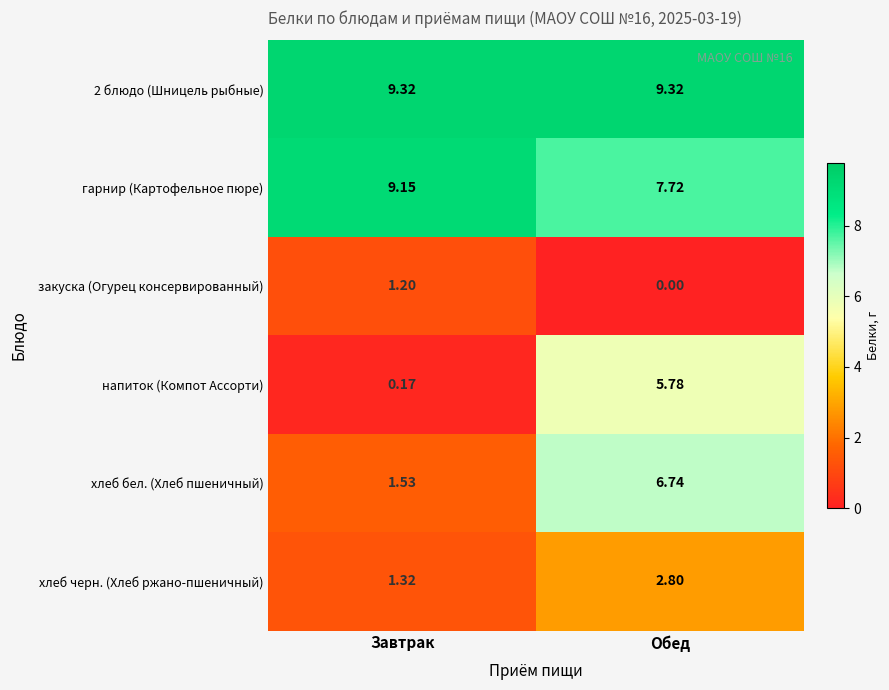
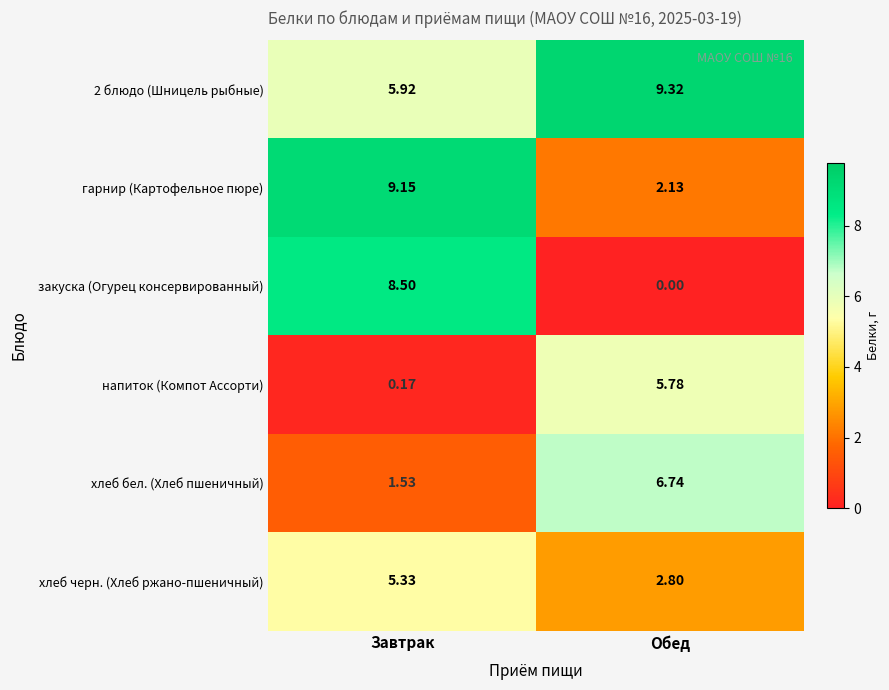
  {
    "2 блюдо (Шницель рыбные)": {
-     "Завтрак": 9.32
+     "Завтрак": 5.92
    },
    "гарнир (Картофельное пюре)": {
      "Завтрак": 9.15,
-     "Обед": 7.72
+     "Обед": 2.13
    },
    "закуска (Огурец консервированный)": {
-     "Завтрак": 1.20,
+     "Завтрак": 8.50,
      "Обед": 0.00
    },
    "напиток (Компот Ассорти)": {
      "Завтрак": 0.17,
      "Обед": 5.78
    },
    "хлеб бел. (Хлеб пшеничный)": {
      "Завтрак": 1.53,
      "Обед": 6.74
    },
    "хлеб черн. (Хлеб ржано-пшеничный)": {
-     "Завтрак": 1.32,
+     "Завтрак": 5.33,
      "Обед": 2.80
    }
  }
